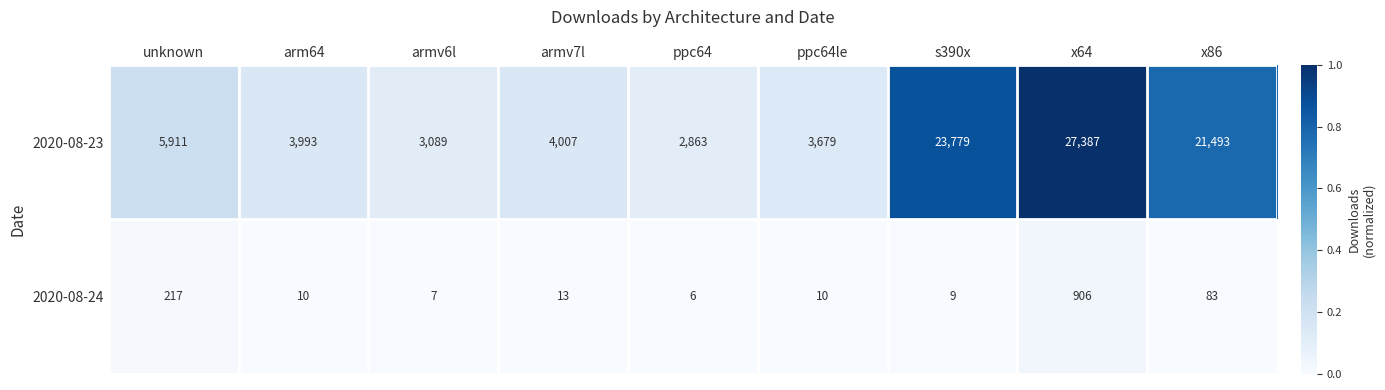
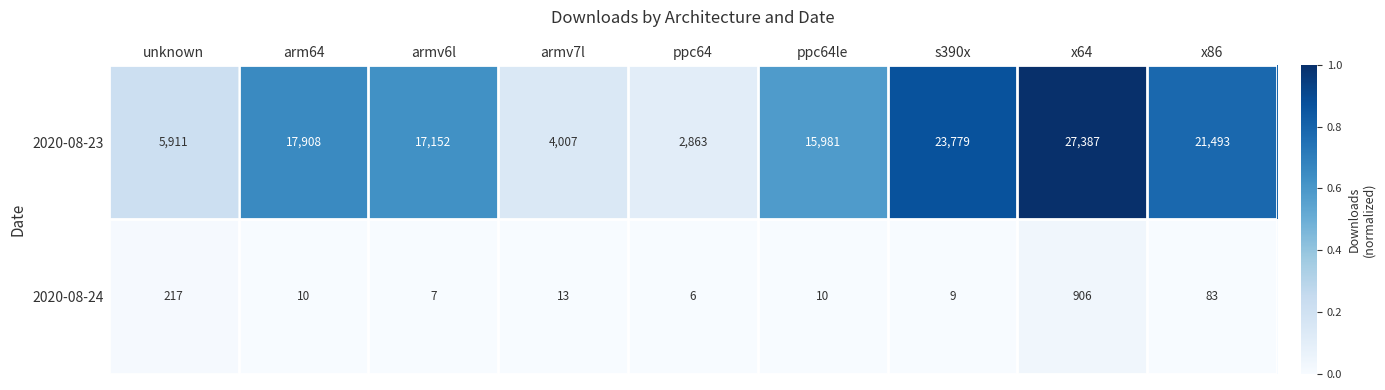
  {
    "2020-08-23": {
      "unknown": "5,911",
-     "arm64": "3,993",
-     "armv6l": "3,089",
+     "arm64": "17,908",
+     "armv6l": "17,152",
      "armv7l": "4,007",
      "ppc64": "2,863",
-     "ppc64le": "3,679",
+     "ppc64le": "15,981",
      "s390x": "23,779",
      "x64": "27,387",
      "x86": "21,493"
    },
    "2020-08-24": {
      "unknown": "217",
      "arm64": "10",
      "armv6l": "7",
      "armv7l": "13",
      "ppc64": "6",
      "ppc64le": "10",
      "s390x": "9",
      "x64": "906",
      "x86": "83"
    }
  }
